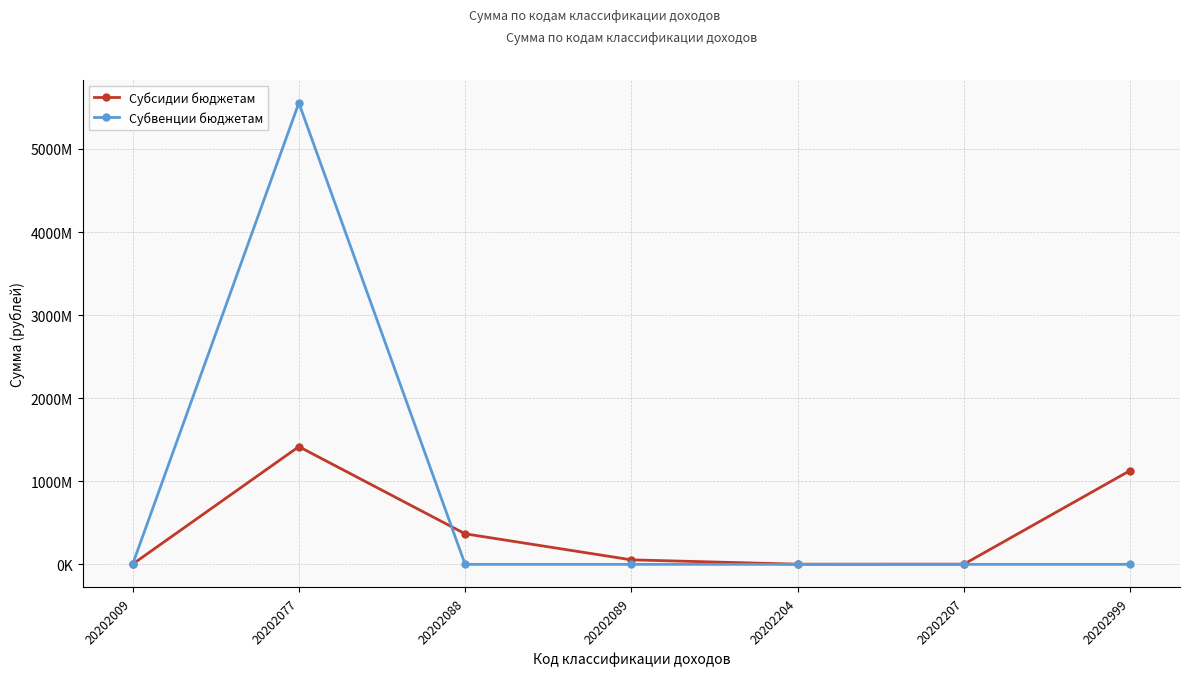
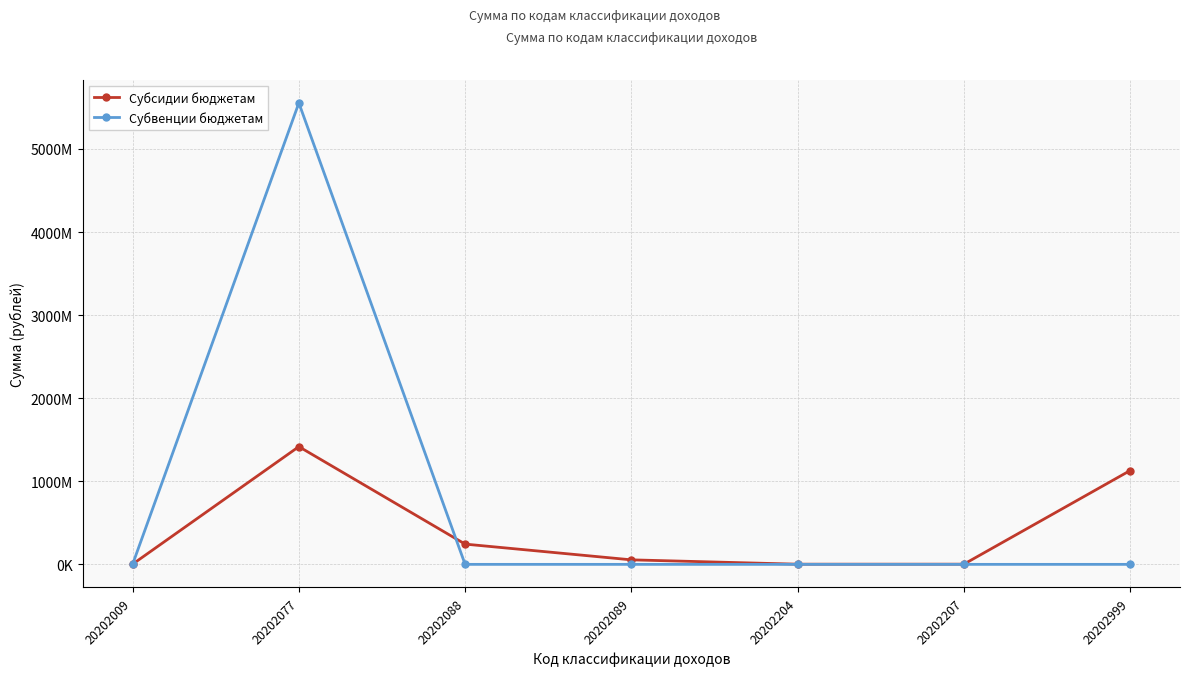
  {
    "Субсидии бюджетам": {
      "20202077": 1400000000,
-     "20202088": 400000000,
+     "20202088": 200000000,
      "20202089": 100000000,
      "20202999": 1100000000
    },
    "Субвенции бюджетам": {
      "20202077": 5600000000,
      "20202088": 0,
      "20202089": 0,
      "20202999": 0
    }
  }
